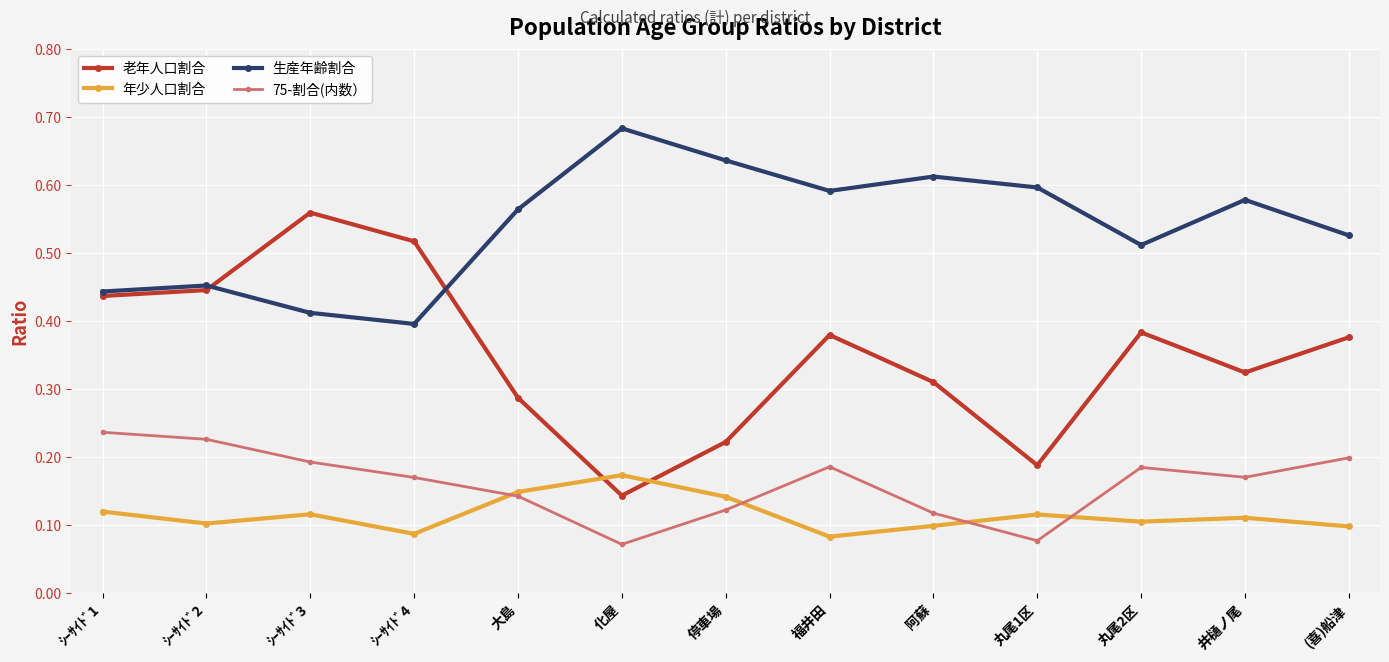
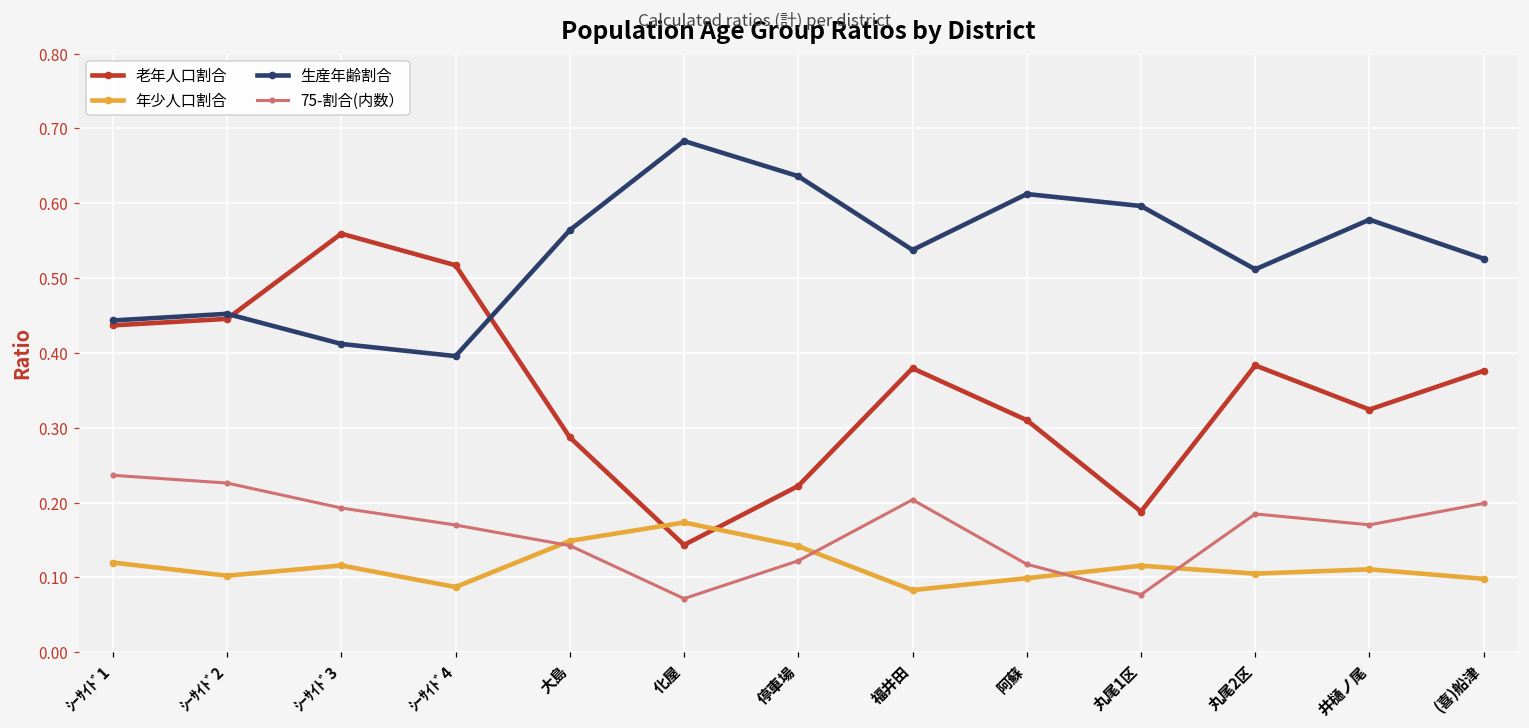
  {
    "老年人口割合": {
      "ｼｰｻｲﾄﾞ1": 0.44,
      "ｼｰｻｲﾄﾞ2": 0.45,
      "ｼｰｻｲﾄﾞ3": 0.56,
      "ｼｰｻｲﾄﾞ4": 0.52,
      "大島": 0.29,
      "化屋": 0.14,
      "停車場": 0.22,
      "福井田": 0.38,
      "阿蘇": 0.31,
      "丸尾1区": 0.19,
      "丸尾2区": 0.38,
      "井樋ノ尾": 0.32,
      "(喜)船津": 0.38
    },
    "年少人口割合": {
      "ｼｰｻｲﾄﾞ1": 0.12,
      "ｼｰｻｲﾄﾞ2": 0.10,
      "ｼｰｻｲﾄﾞ3": 0.12,
      "ｼｰｻｲﾄﾞ4": 0.09,
      "大島": 0.15,
      "化屋": 0.17,
      "停車場": 0.14,
      "福井田": 0.08,
      "阿蘇": 0.10,
      "丸尾1区": 0.12,
      "丸尾2区": 0.11,
      "井樋ノ尾": 0.11,
      "(喜)船津": 0.10
    },
    "生産年齢割合": {
      "ｼｰｻｲﾄﾞ1": 0.44,
      "ｼｰｻｲﾄﾞ2": 0.45,
      "ｼｰｻｲﾄﾞ3": 0.41,
      "ｼｰｻｲﾄﾞ4": 0.40,
      "大島": 0.56,
      "化屋": 0.68,
      "停車場": 0.64,
-     "福井田": 0.59,
+     "福井田": 0.54,
      "阿蘇": 0.61,
      "丸尾1区": 0.60,
      "丸尾2区": 0.51,
      "井樋ノ尾": 0.58,
      "(喜)船津": 0.53
    },
    "75-割合(内数）": {
      "ｼｰｻｲﾄﾞ1": 0.24,
      "ｼｰｻｲﾄﾞ2": 0.23,
      "ｼｰｻｲﾄﾞ3": 0.19,
      "ｼｰｻｲﾄﾞ4": 0.17,
      "大島": 0.14,
      "化屋": 0.07,
      "停車場": 0.12,
-     "福井田": 0.19,
+     "福井田": 0.20,
      "阿蘇": 0.12,
      "丸尾1区": 0.08,
      "丸尾2区": 0.18,
      "井樋ノ尾": 0.17,
      "(喜)船津": 0.20
    }
  }
